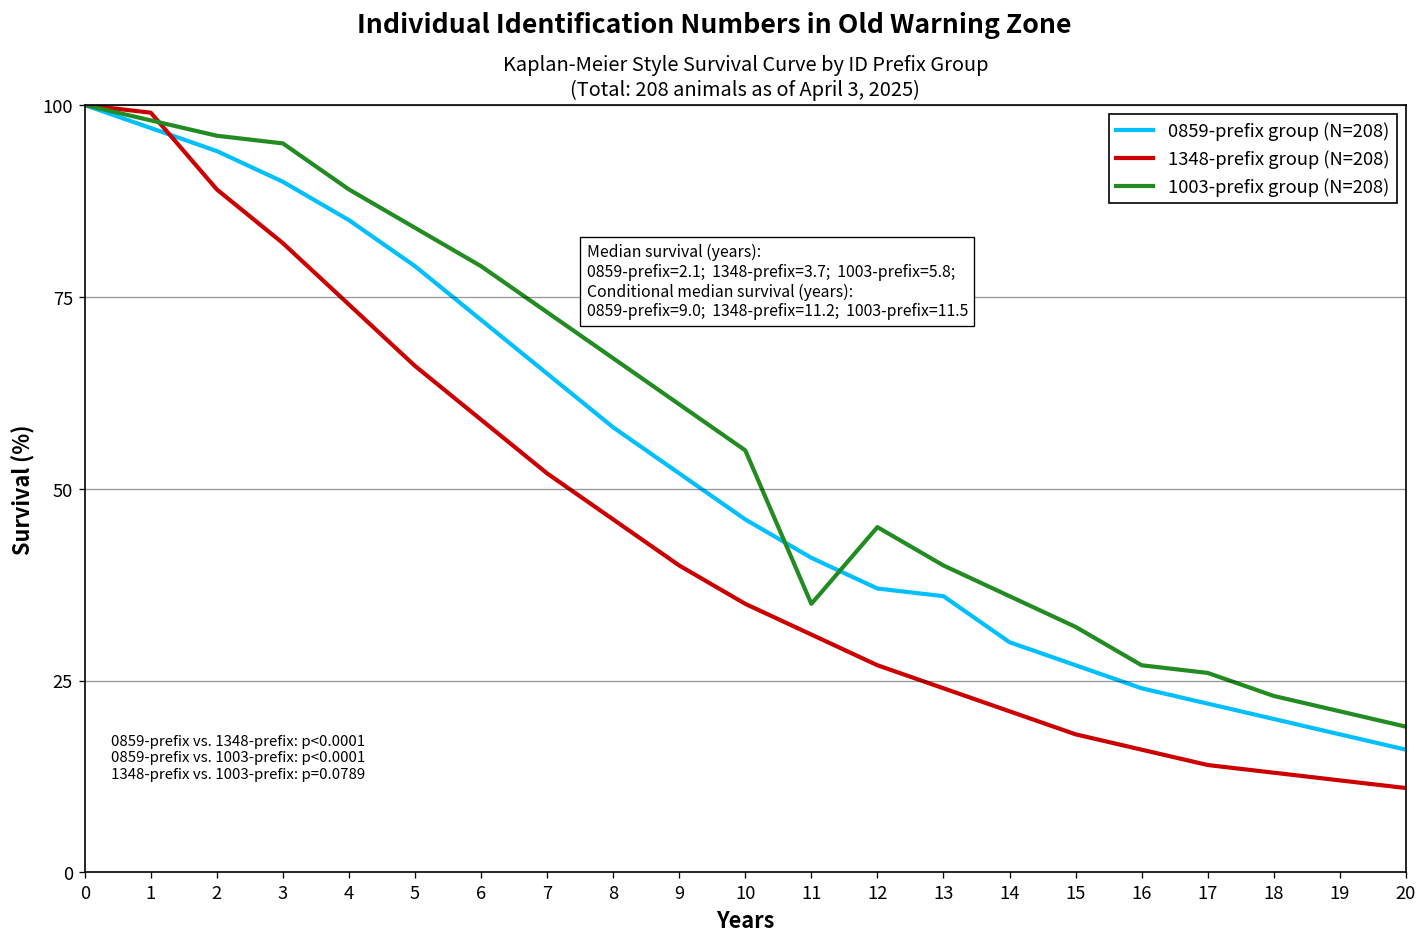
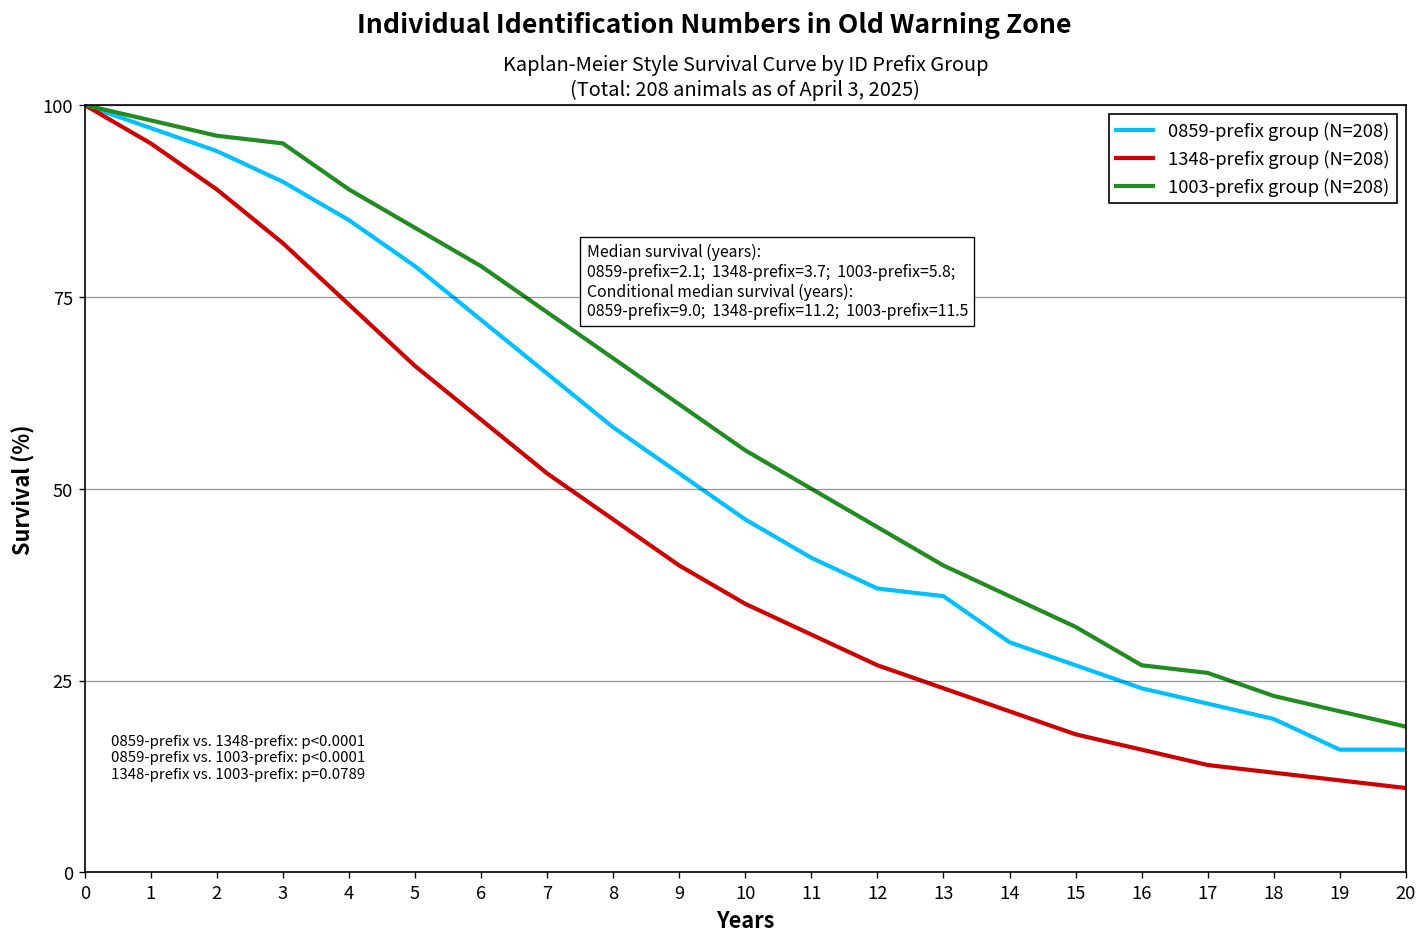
  {
    "0859-prefix group (N=208)": {
      "1": 97,
      "2": 94,
      "3": 90,
      "4": 85,
      "5": 79,
      "6": 72,
      "7": 65,
      "8": 58,
      "9": 52,
      "10": 46,
      "11": 41,
      "12": 37,
      "13": 36,
      "14": 30,
      "15": 27,
      "16": 24,
      "17": 22,
      "18": 20,
-     "19": 18,
+     "19": 16,
      "20": 16
    },
    "1348-prefix group (N=208)": {
-     "1": 99,
+     "1": 95,
      "2": 89,
      "3": 82,
      "4": 74,
      "5": 66,
      "6": 59,
      "7": 52,
      "8": 46,
      "9": 40,
      "10": 35,
      "11": 31,
      "12": 27,
      "13": 24,
      "14": 21,
      "15": 18,
      "16": 16,
      "17": 14,
      "18": 13,
      "19": 12,
      "20": 11
    },
    "1003-prefix group (N=208)": {
      "1": 98,
      "2": 96,
      "3": 95,
      "4": 89,
      "5": 84,
      "6": 79,
      "7": 73,
      "8": 67,
      "9": 61,
      "10": 55,
-     "11": 35,
+     "11": 50,
      "12": 45,
      "13": 40,
      "14": 36,
      "15": 32,
      "16": 27,
      "17": 26,
      "18": 23,
      "19": 21,
      "20": 19
    }
  }
